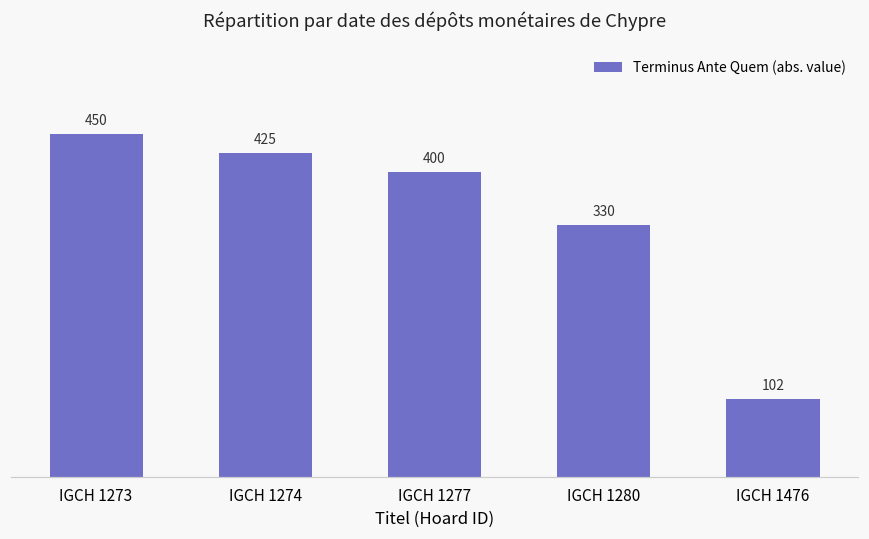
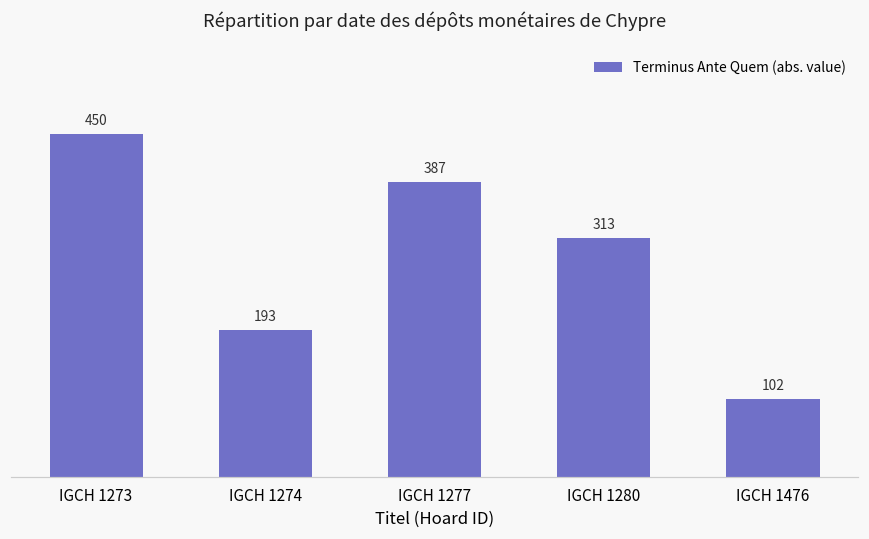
  {
    "IGCH 1273": 450,
-   "IGCH 1274": 425,
-   "IGCH 1277": 400,
-   "IGCH 1280": 330,
+   "IGCH 1274": 193,
+   "IGCH 1277": 387,
+   "IGCH 1280": 313,
    "IGCH 1476": 102
  }
